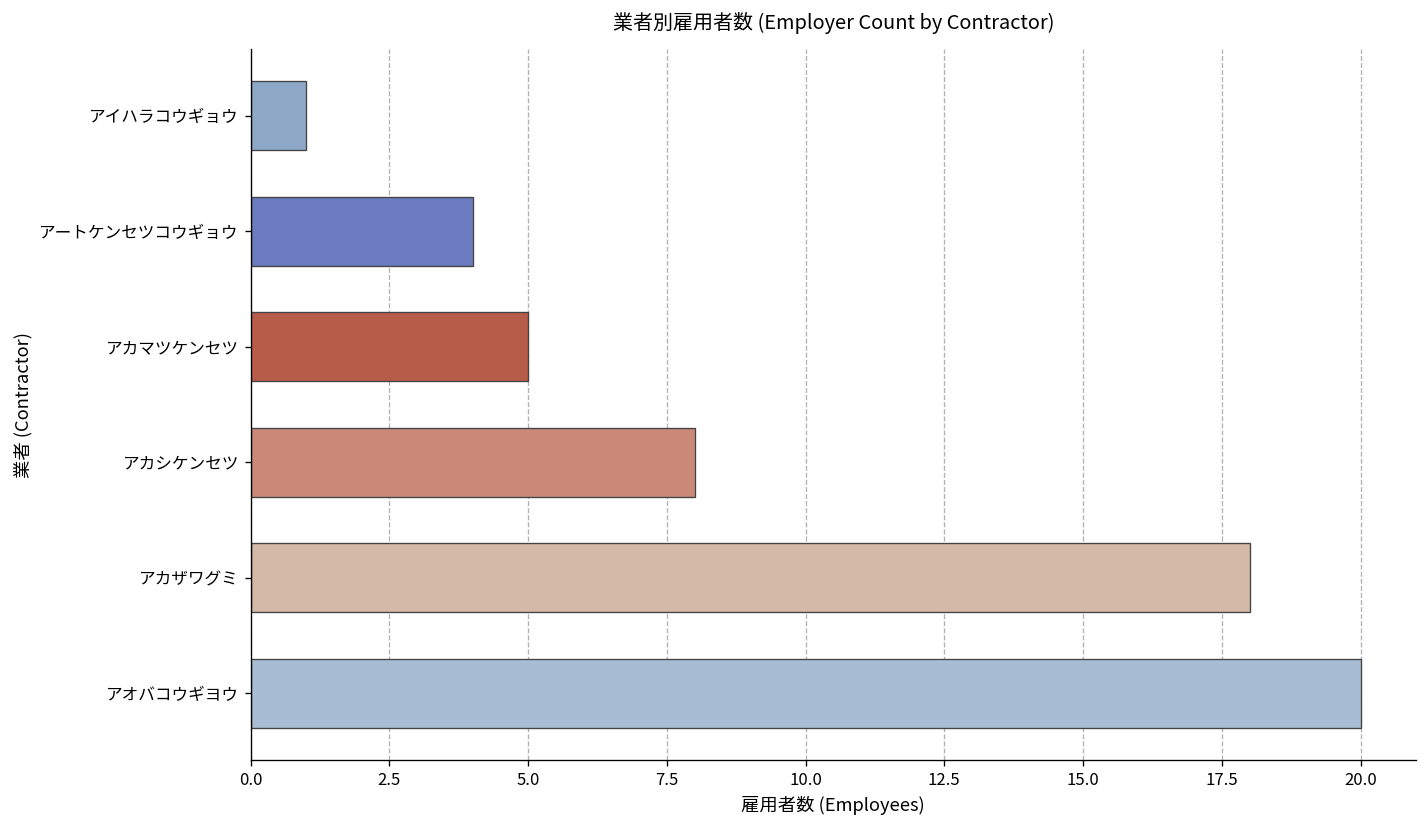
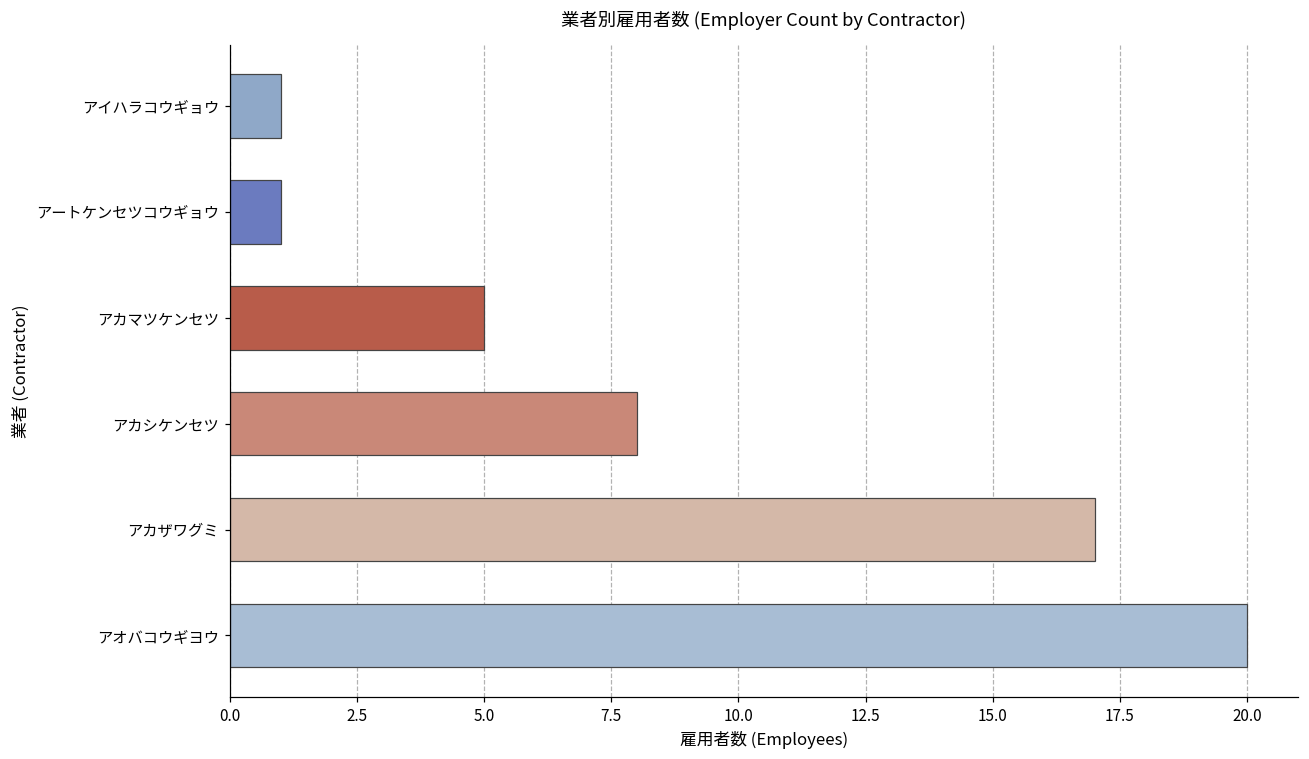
  {
    "アイハラコウギョウ": 1,
-   "アートケンセツコウギョウ": 4,
+   "アートケンセツコウギョウ": 1,
    "アカマツケンセツ": 5,
    "アカシケンセツ": 8,
-   "アカザワグミ": 18,
+   "アカザワグミ": 17,
    "アオバコウギヨウ": 20
  }
